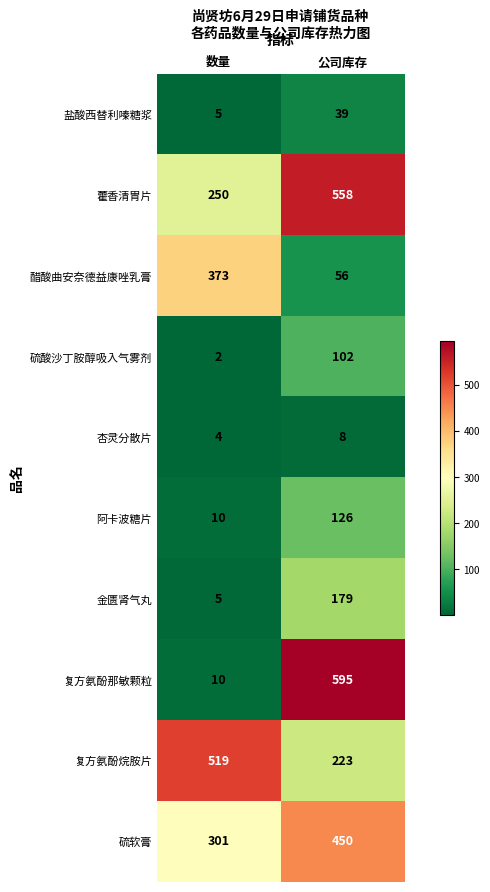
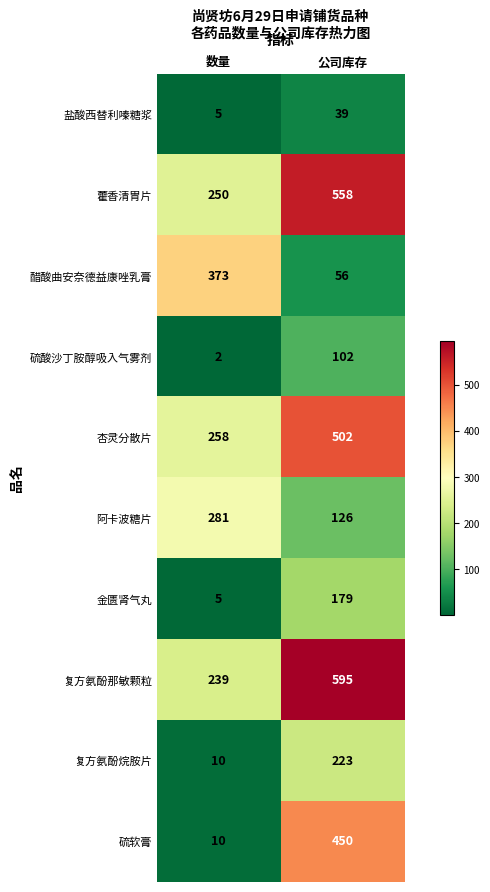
  {
    "盐酸西替利嗪糖浆": {
      "数量": 5,
      "公司库存": 39
    },
    "藿香清胃片": {
      "数量": 250,
      "公司库存": 558
    },
    "醋酸曲安奈德益康唑乳膏": {
      "数量": 373,
      "公司库存": 56
    },
    "硫酸沙丁胺醇吸入气雾剂": {
      "数量": 2,
      "公司库存": 102
    },
    "杏灵分散片": {
-     "数量": 4,
-     "公司库存": 8
+     "数量": 258,
+     "公司库存": 502
    },
    "阿卡波糖片": {
-     "数量": 10,
+     "数量": 281,
      "公司库存": 126
    },
    "金匮肾气丸": {
      "数量": 5,
      "公司库存": 179
    },
    "复方氨酚那敏颗粒": {
-     "数量": 10,
+     "数量": 239,
      "公司库存": 595
    },
    "复方氨酚烷胺片": {
-     "数量": 519,
+     "数量": 10,
      "公司库存": 223
    },
    "硫软膏": {
-     "数量": 301,
+     "数量": 10,
      "公司库存": 450
    }
  }
